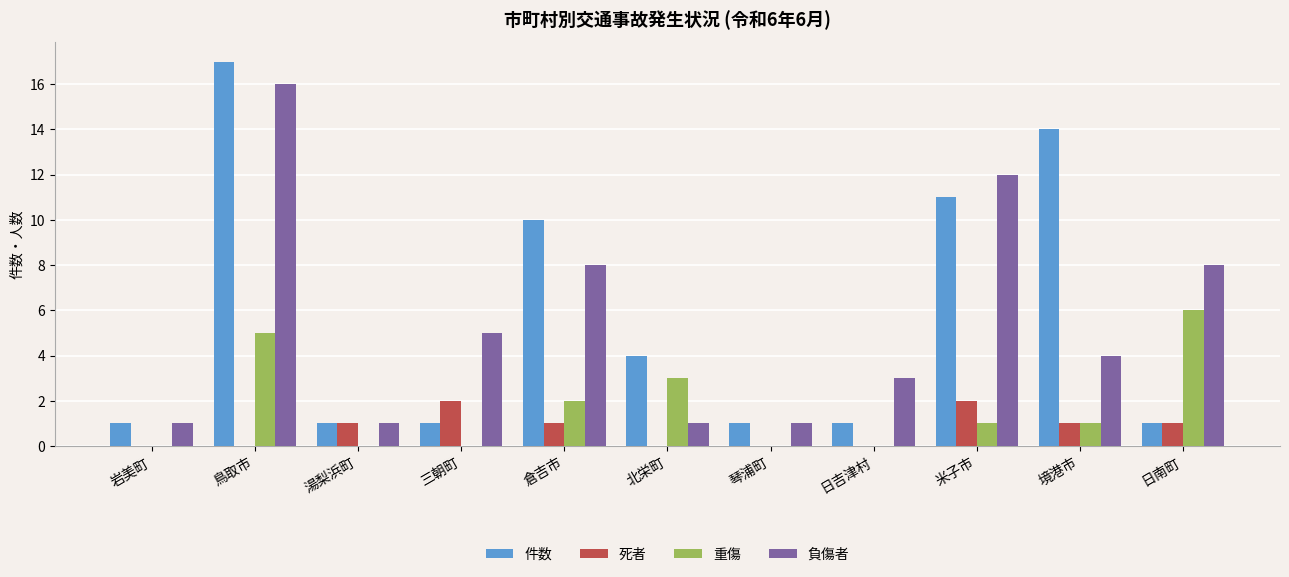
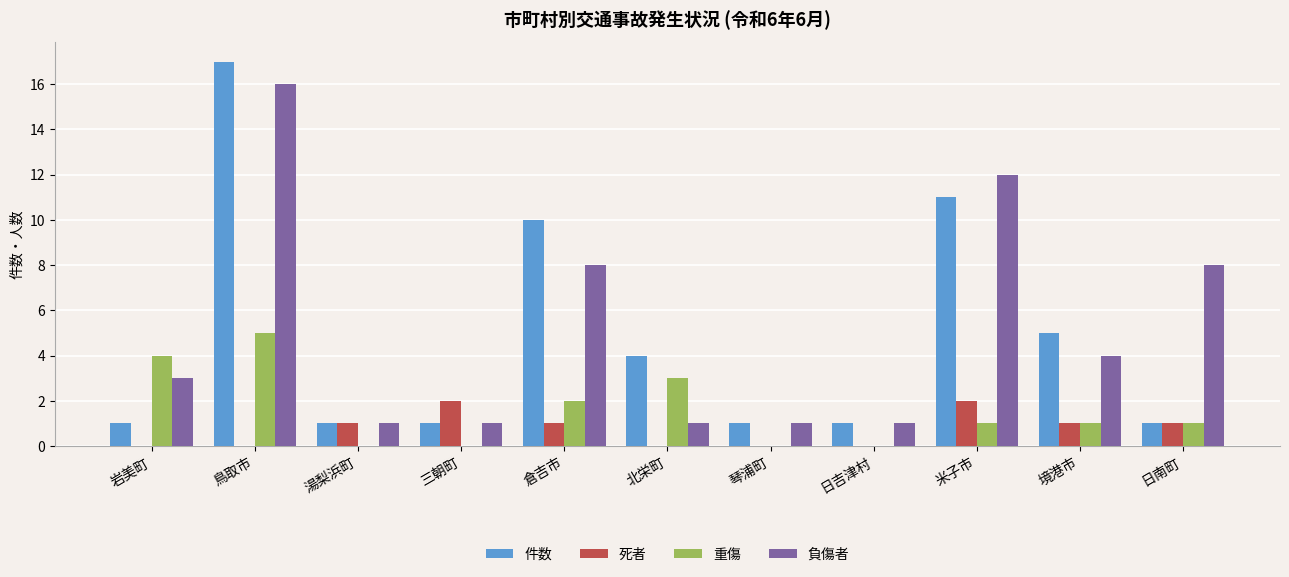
  {
    "件数": {
      "岩美町": 1,
      "鳥取市": 17,
      "湯梨浜町": 1,
      "三朝町": 1,
      "倉吉市": 10,
      "北栄町": 4,
      "琴浦町": 1,
      "日吉津村": 1,
      "米子市": 11,
-     "境港市": 14,
+     "境港市": 5,
      "日南町": 1
    },
    "死者": {
      "岩美町": 0,
      "鳥取市": 0,
      "湯梨浜町": 1,
      "三朝町": 2,
      "倉吉市": 1,
      "北栄町": 0,
      "琴浦町": 0,
      "日吉津村": 0,
      "米子市": 2,
      "境港市": 1,
      "日南町": 1
    },
    "重傷": {
-     "岩美町": 0,
+     "岩美町": 4,
      "鳥取市": 5,
      "湯梨浜町": 0,
      "三朝町": 0,
      "倉吉市": 2,
      "北栄町": 3,
      "琴浦町": 0,
      "日吉津村": 0,
      "米子市": 1,
      "境港市": 1,
-     "日南町": 6
+     "日南町": 1
    },
    "負傷者": {
-     "岩美町": 1,
+     "岩美町": 3,
      "鳥取市": 16,
      "湯梨浜町": 1,
-     "三朝町": 5,
+     "三朝町": 1,
      "倉吉市": 8,
      "北栄町": 1,
      "琴浦町": 1,
-     "日吉津村": 3,
+     "日吉津村": 1,
      "米子市": 12,
      "境港市": 4,
      "日南町": 8
    }
  }
